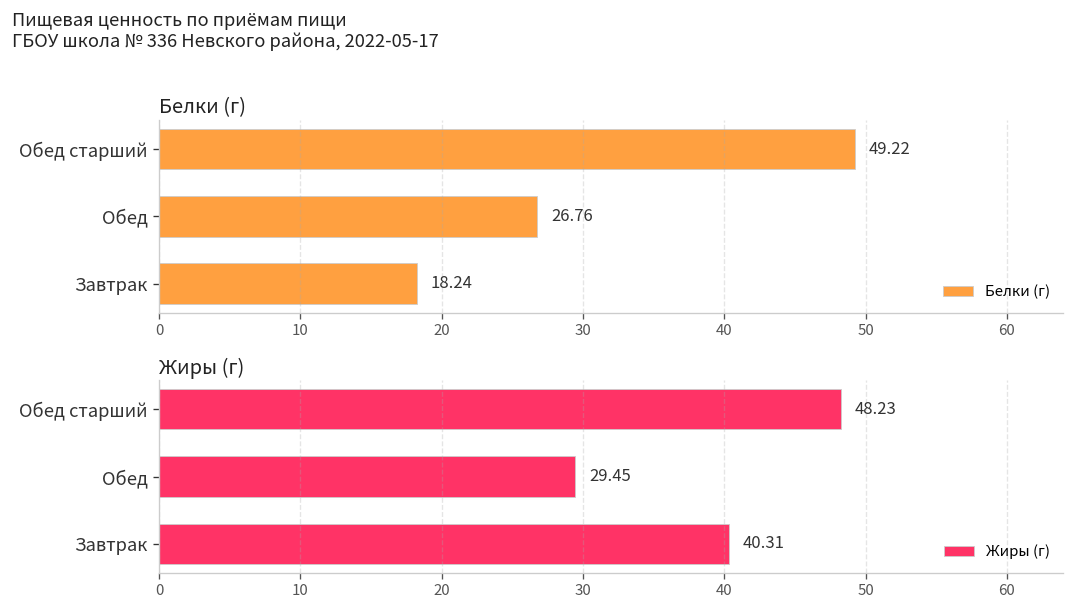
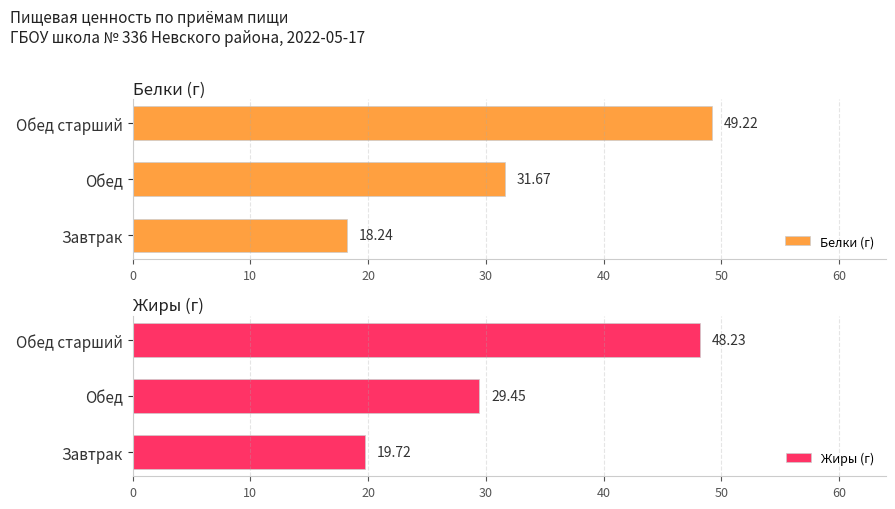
  {
    "Белки (г)": {
      "Обед старший": 49.22,
-     "Обед": 26.76,
+     "Обед": 31.67,
      "Завтрак": 18.24
    },
    "Жиры (г)": {
      "Обед старший": 48.23,
      "Обед": 29.45,
-     "Завтрак": 40.31
+     "Завтрак": 19.72
    }
  }
